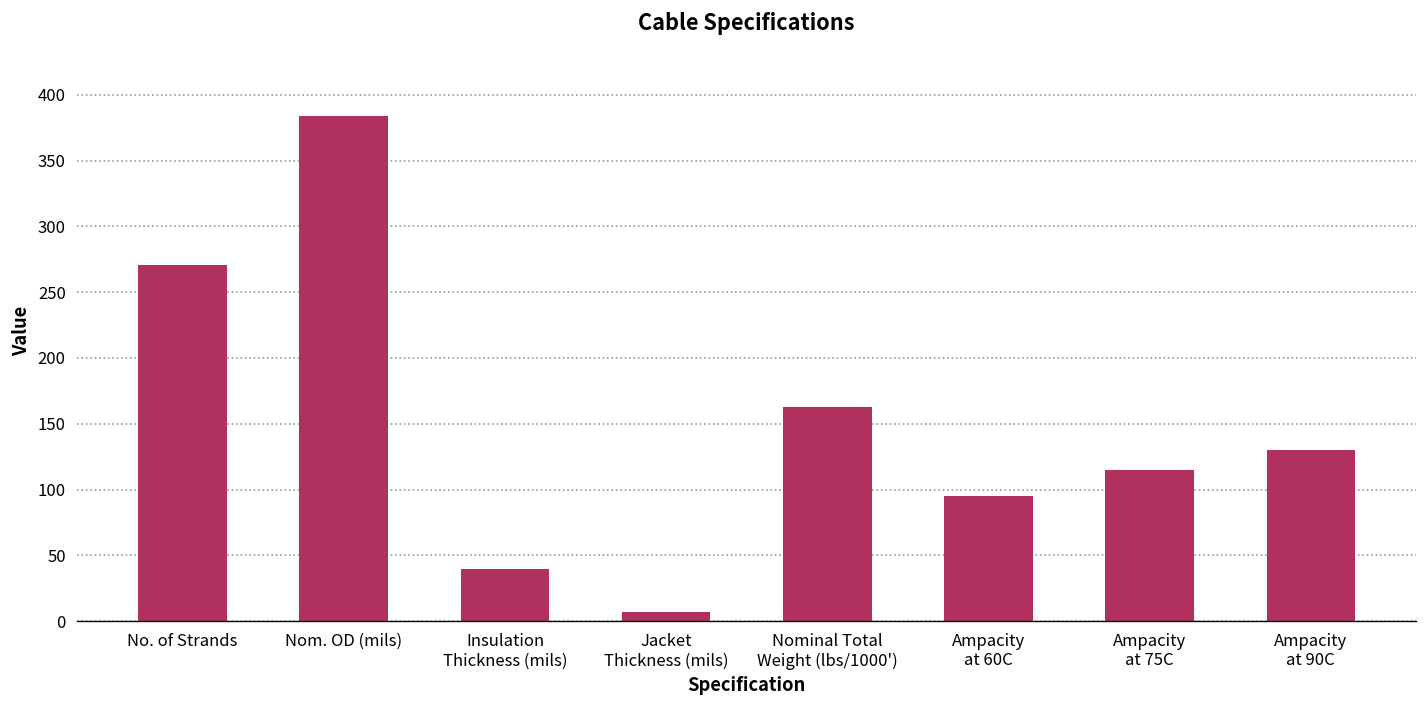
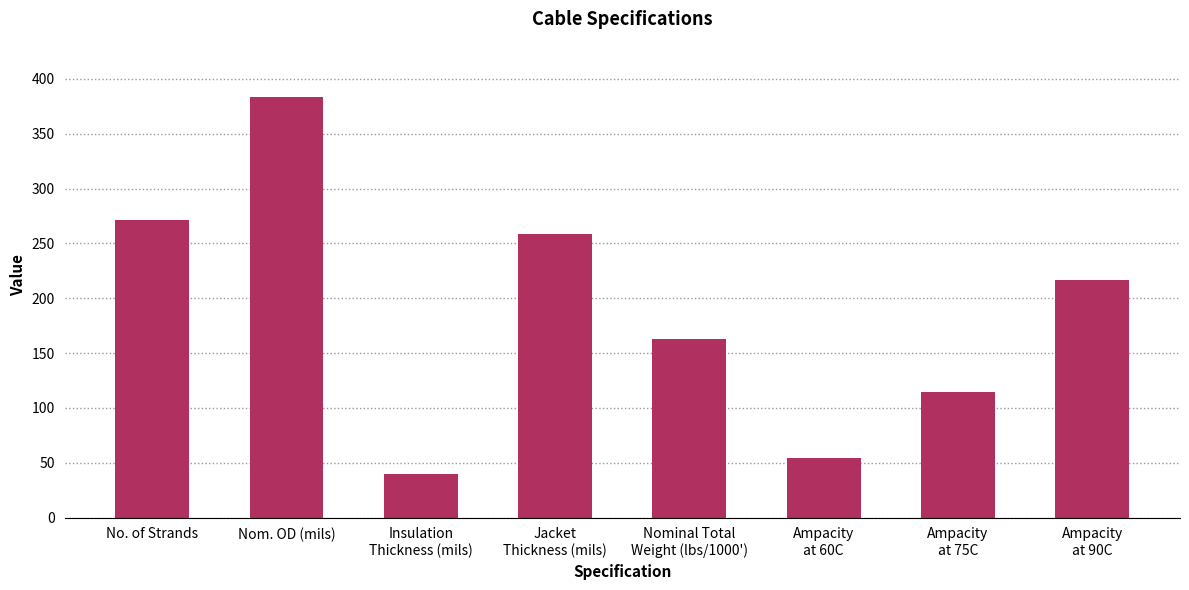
  {
    "No. of Strands": 271,
    "Nom. OD (mils)": 384,
    "Insulation Thickness (mils)": 40,
-   "Jacket Thickness (mils)": 7,
+   "Jacket Thickness (mils)": 259,
    "Nominal Total Weight (lbs/1000')": 163,
-   "Ampacity at 60C": 95,
+   "Ampacity at 60C": 54,
    "Ampacity at 75C": 115,
-   "Ampacity at 90C": 130
+   "Ampacity at 90C": 217
  }
